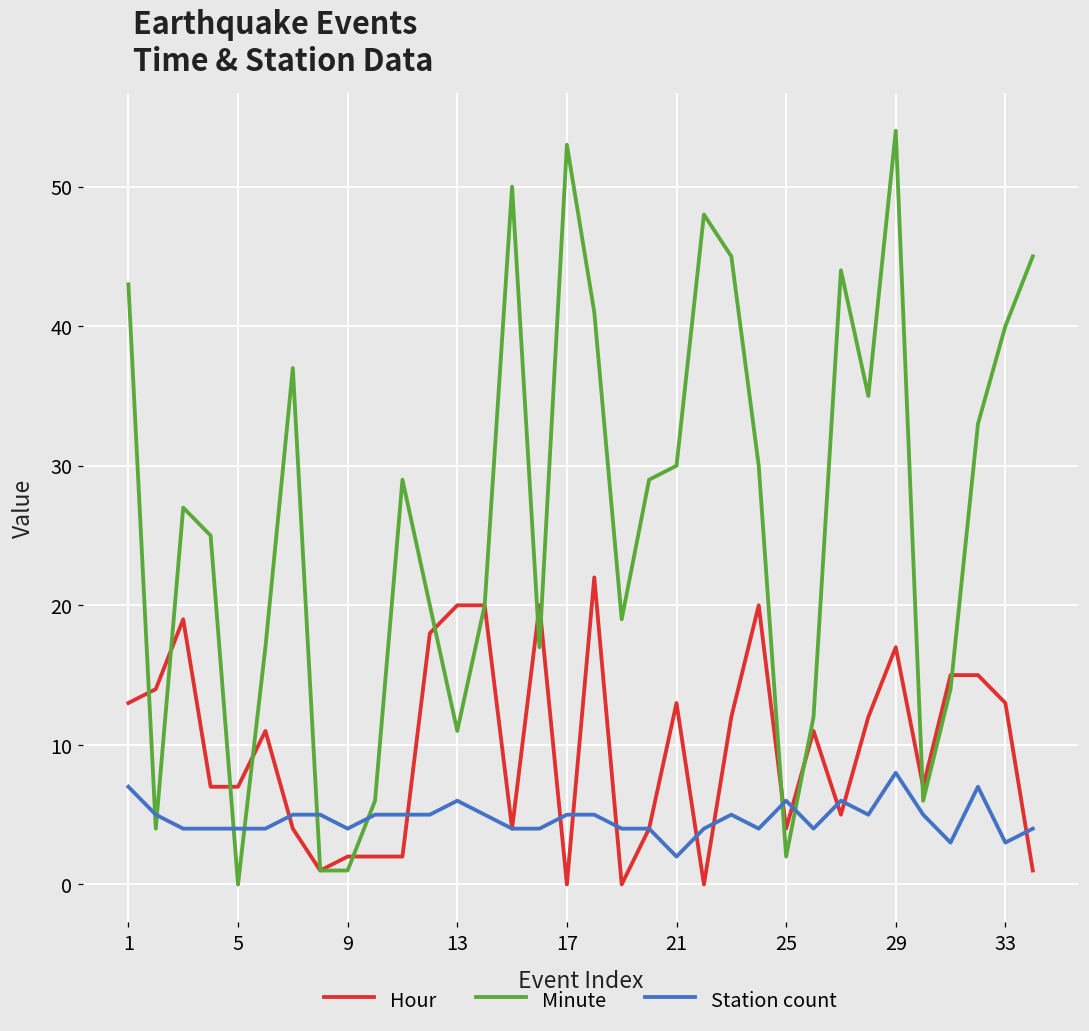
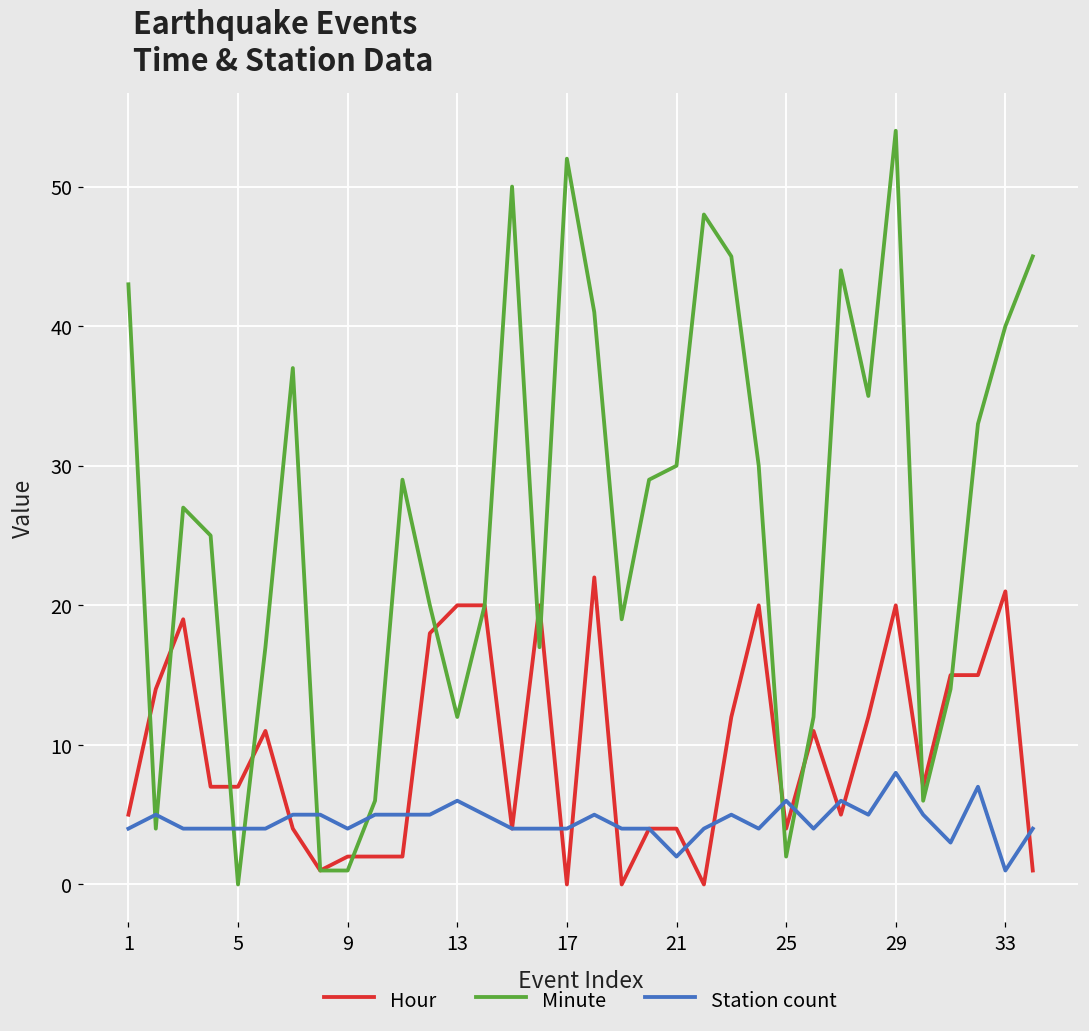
  {
    "Hour": {
-     "1": 13,
+     "1": 5,
      "5": 7,
      "9": 2,
      "13": 20,
      "17": 0,
-     "21": 13,
+     "21": 4,
      "25": 4,
-     "29": 17,
-     "33": 13
+     "29": 20,
+     "33": 21
    },
    "Minute": {
      "1": 43,
      "5": 0,
      "9": 1,
-     "13": 11,
-     "17": 53,
+     "13": 12,
+     "17": 52,
      "21": 30,
      "25": 2,
      "29": 54,
      "33": 40
    },
    "Station count": {
-     "1": 7,
+     "1": 4,
      "5": 4,
      "9": 4,
      "13": 6,
-     "17": 5,
+     "17": 4,
      "21": 2,
      "25": 6,
      "29": 8,
-     "33": 3
+     "33": 1
    }
  }
